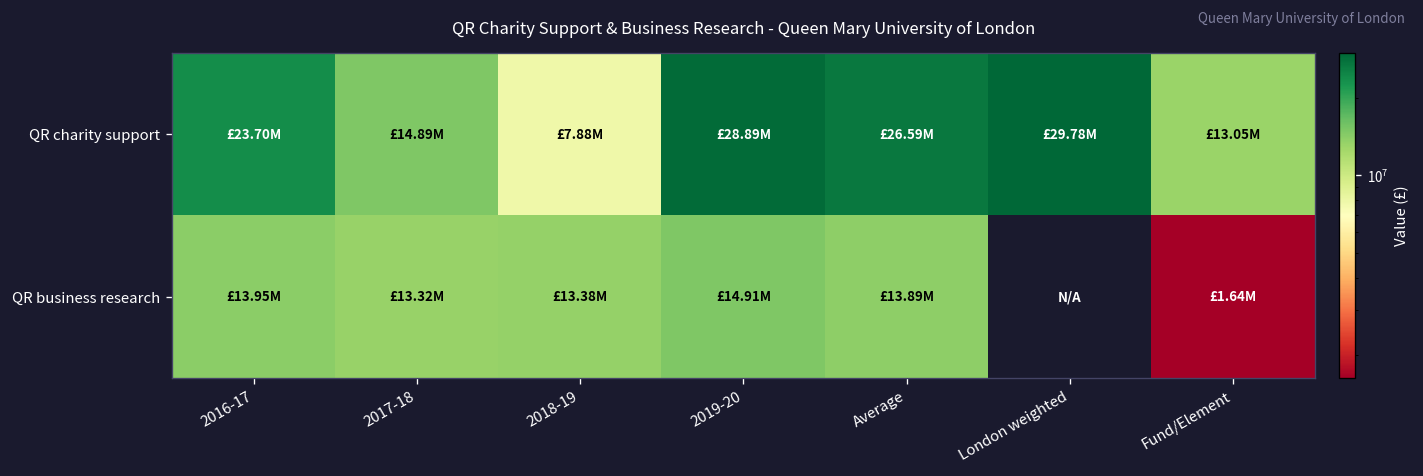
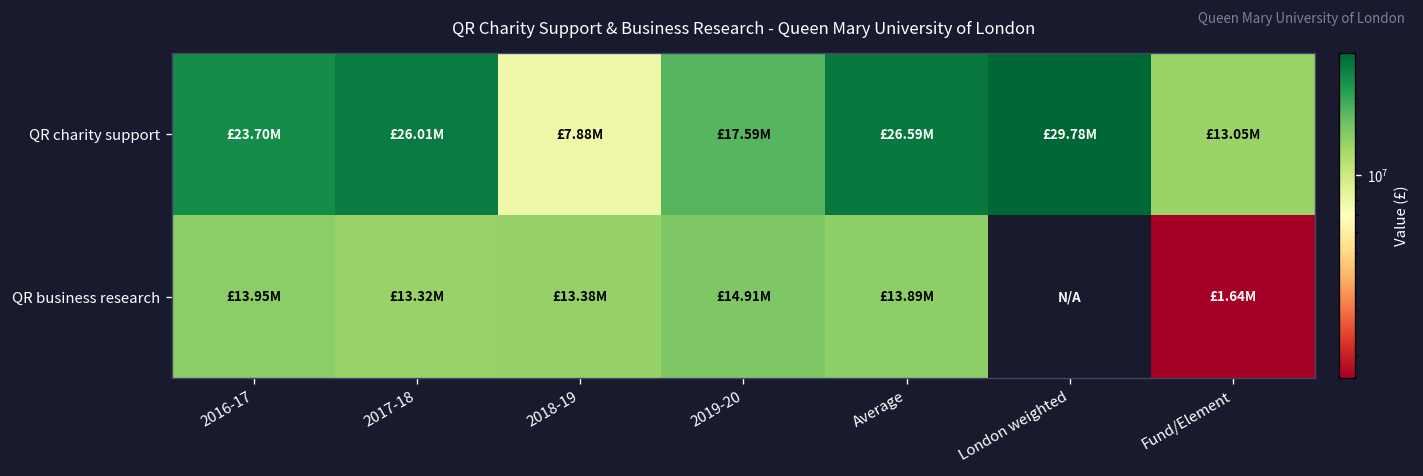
  {
    "QR charity support": {
      "2016-17": "£23.70M",
-     "2017-18": "£14.89M",
+     "2017-18": "£26.01M",
      "2018-19": "£7.88M",
-     "2019-20": "£28.89M",
+     "2019-20": "£17.59M",
      "Average": "£26.59M",
      "London weighted": "£29.78M",
      "Fund/Element": "£13.05M"
    },
    "QR business research": {
      "2016-17": "£13.95M",
      "2017-18": "£13.32M",
      "2018-19": "£13.38M",
      "2019-20": "£14.91M",
      "Average": "£13.89M",
      "Fund/Element": "£1.64M"
    }
  }
